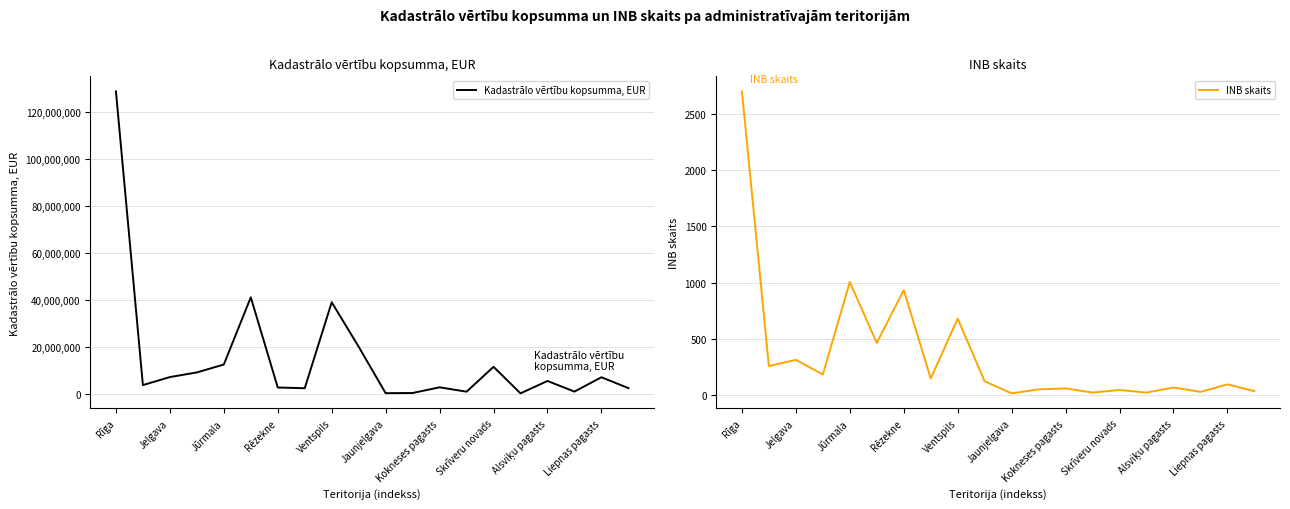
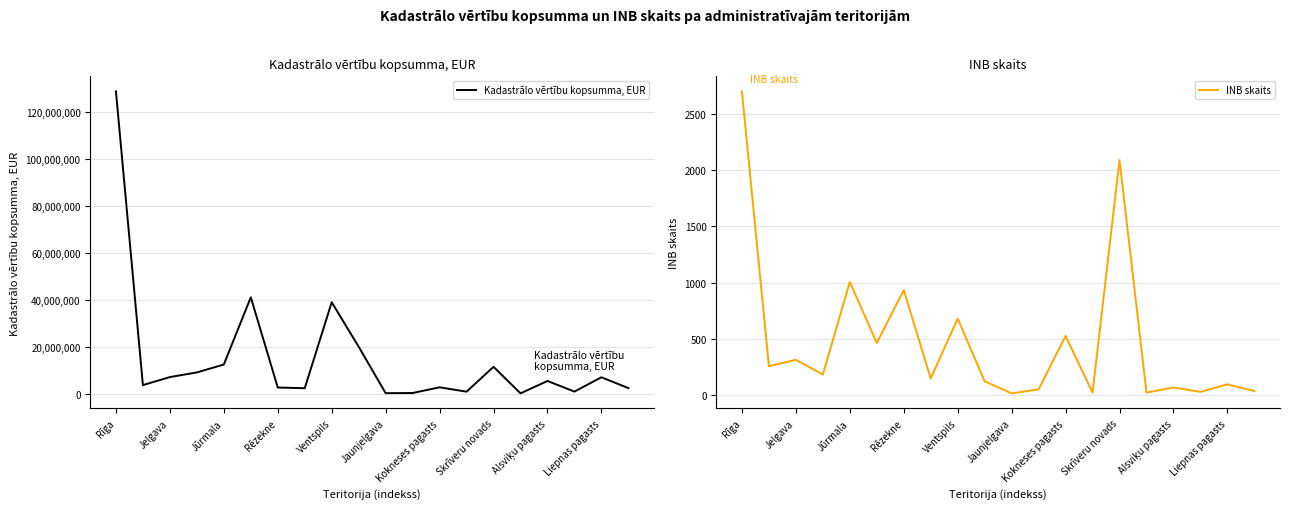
  {
    "Kadastrālo vērtību kopsumma, EUR": {
      "Rīga": "129,000,000",
      "Jelgava": "7,000,000",
      "Jūrmala": "12,000,000",
      "Rēzekne": "3,000,000",
      "Ventspils": "39,000,000",
      "Jaunjelgava": "0",
      "Kokneses pagasts": "3,000,000",
      "Skrīveru novads": "11,000,000",
      "Alsviķu pagasts": "5,000,000",
      "Liepnas pagasts": "7,000,000"
    },
    "INB skaits": {
      "Rīga": "2700",
      "Jelgava": "310",
      "Jūrmala": "1010",
      "Rēzekne": "930",
      "Ventspils": "680",
      "Jaunjelgava": "20",
-     "Kokneses pagasts": "60",
-     "Skrīveru novads": "50",
+     "Kokneses pagasts": "530",
+     "Skrīveru novads": "2090",
      "Alsviķu pagasts": "70",
      "Liepnas pagasts": "100"
    }
  }
